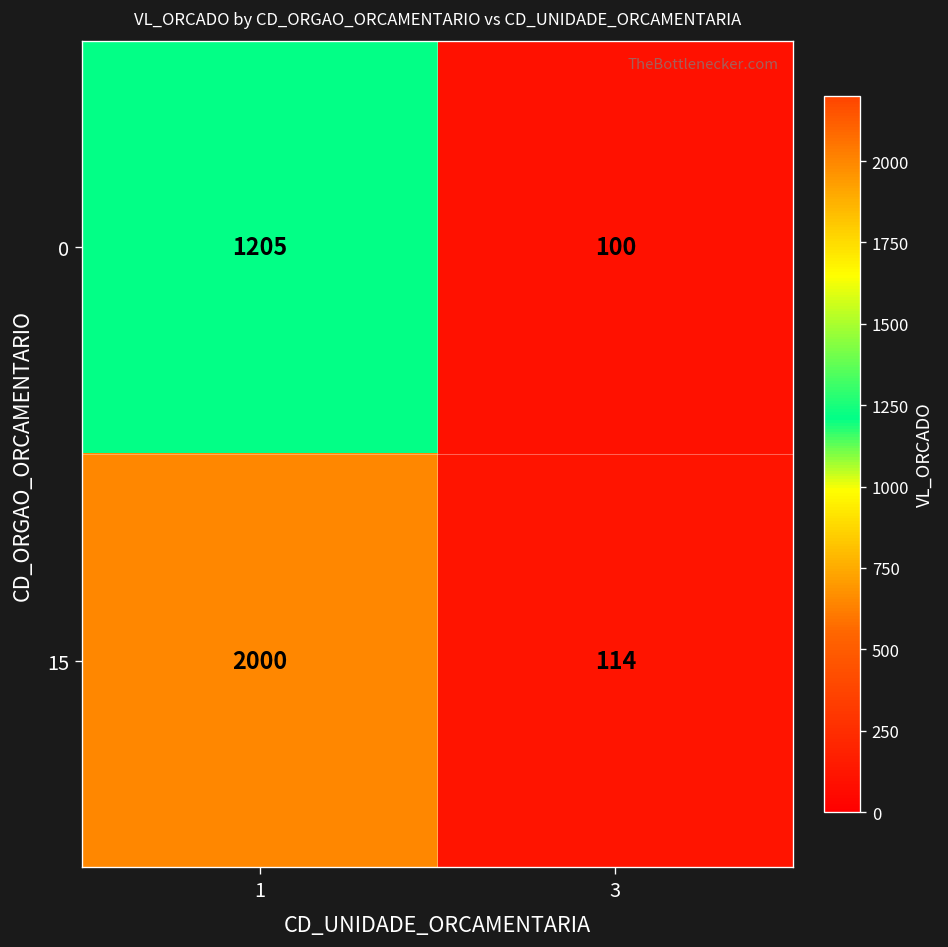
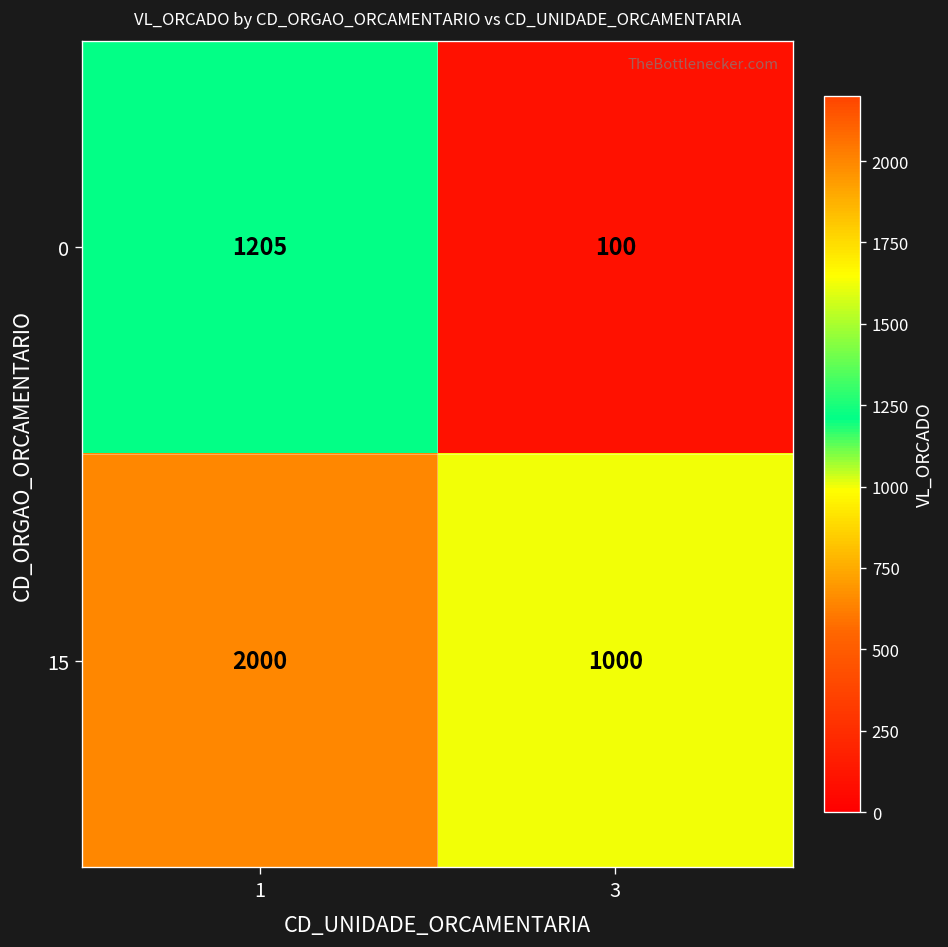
  {
    "0": {
      "1": 1205
    },
    "15": {
      "1": 2000,
-     "3": 114
+     "3": 1000
    }
  }
